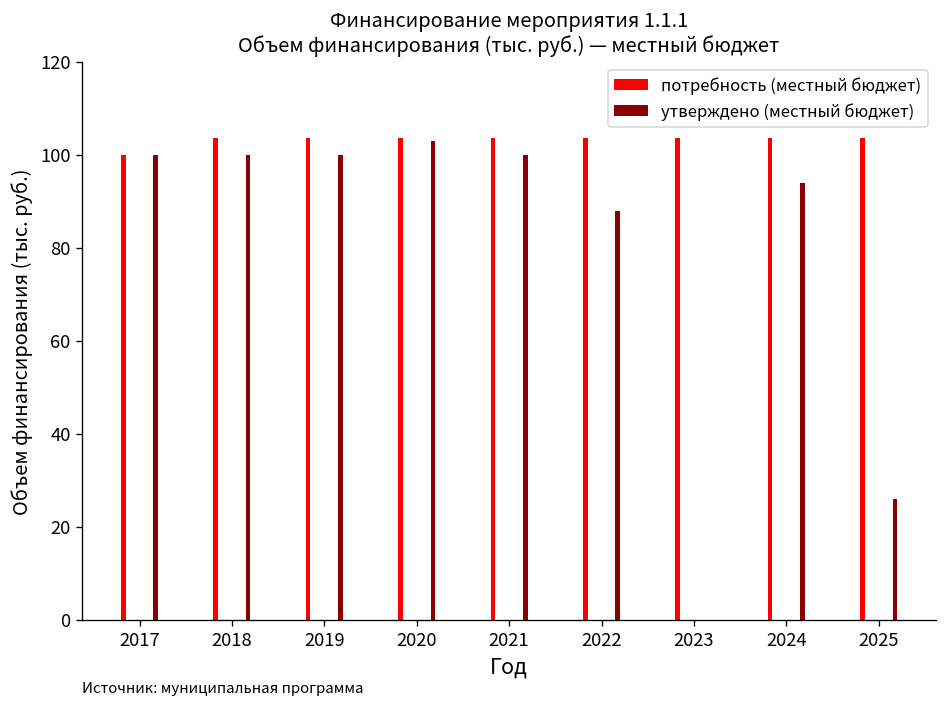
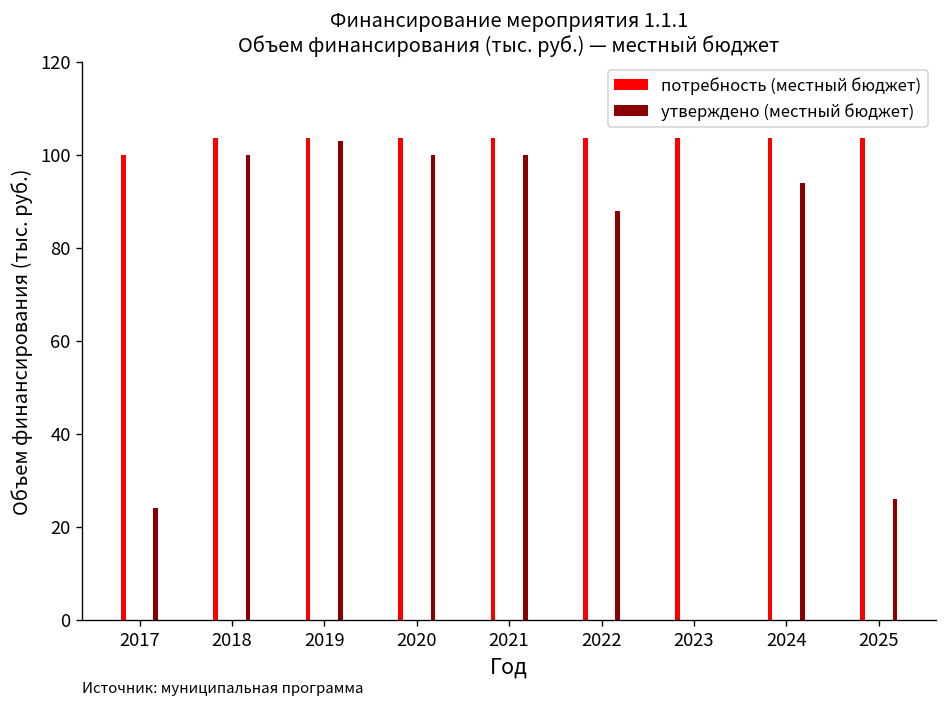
  {
    "потребность (местный бюджет)": {
      "2017": 100,
      "2018": 104,
      "2019": 104,
      "2020": 104,
      "2021": 104,
      "2022": 104,
      "2023": 104,
      "2024": 104,
      "2025": 104
    },
    "утверждено (местный бюджет)": {
-     "2017": 100,
+     "2017": 24,
      "2018": 100,
-     "2019": 100,
-     "2020": 103,
+     "2019": 103,
+     "2020": 100,
      "2021": 100,
      "2022": 88,
      "2023": 0,
      "2024": 94,
      "2025": 26
    }
  }
